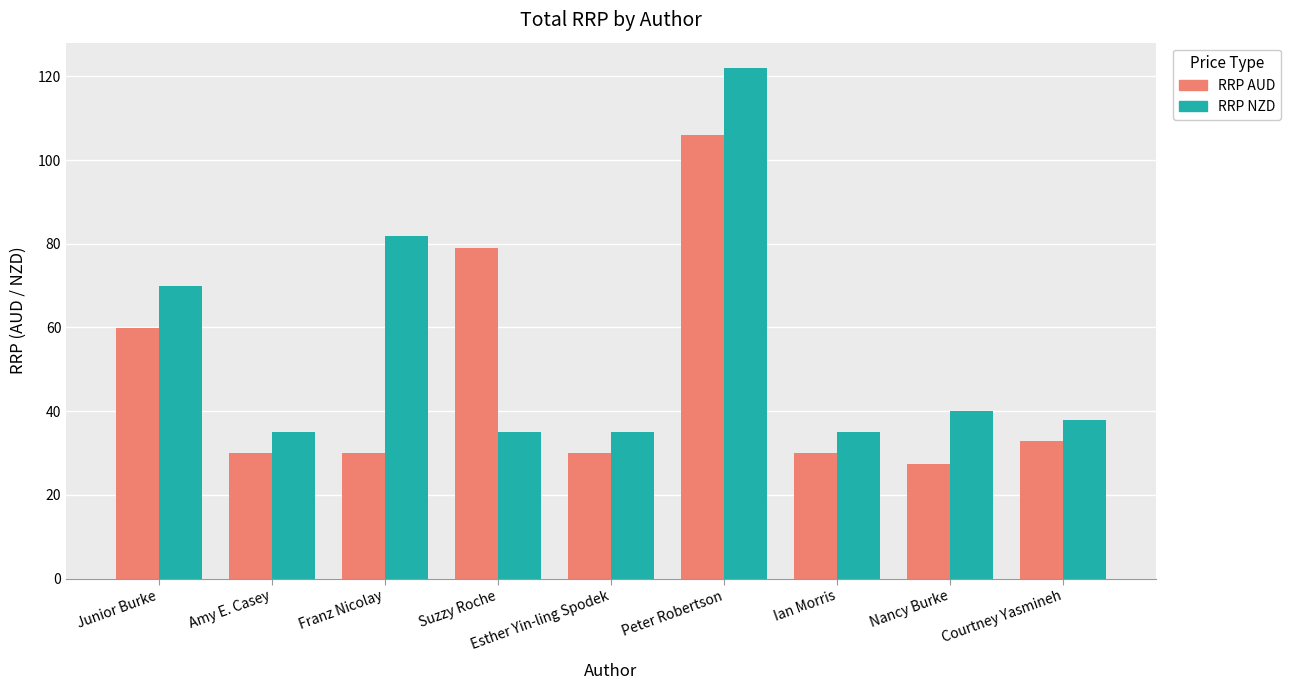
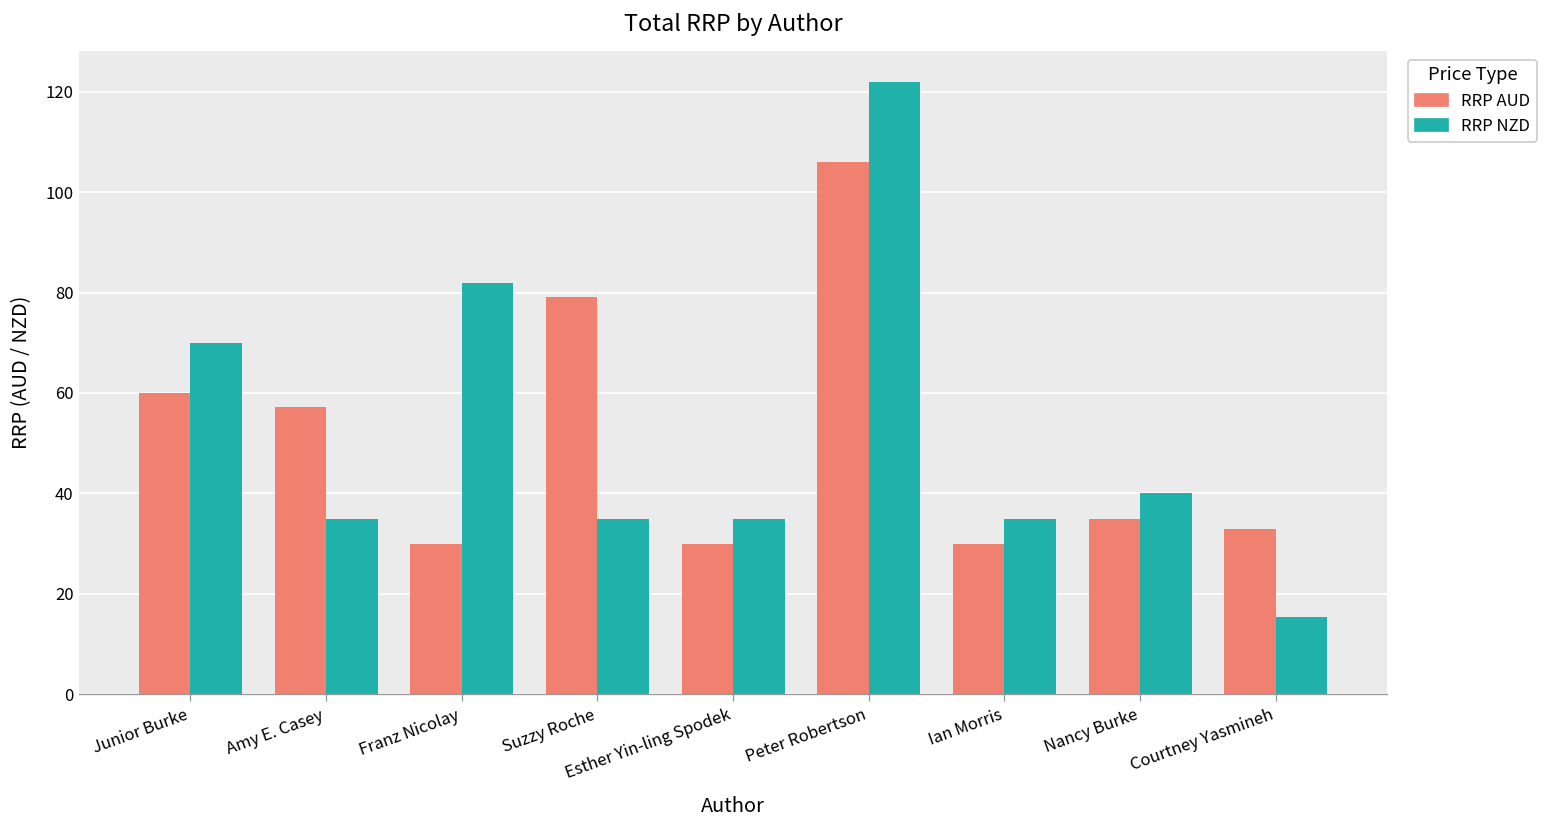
  {
    "RRP AUD": {
      "Junior Burke": 60,
-     "Amy E. Casey": 30,
+     "Amy E. Casey": 57,
      "Franz Nicolay": 30,
      "Suzzy Roche": 79,
      "Esther Yin-ling Spodek": 30,
      "Peter Robertson": 106,
      "Ian Morris": 30,
-     "Nancy Burke": 27,
+     "Nancy Burke": 35,
      "Courtney Yasmineh": 33
    },
    "RRP NZD": {
      "Junior Burke": 70,
      "Amy E. Casey": 35,
      "Franz Nicolay": 82,
      "Suzzy Roche": 35,
      "Esther Yin-ling Spodek": 35,
      "Peter Robertson": 122,
      "Ian Morris": 35,
      "Nancy Burke": 40,
-     "Courtney Yasmineh": 38
+     "Courtney Yasmineh": 15
    }
  }
